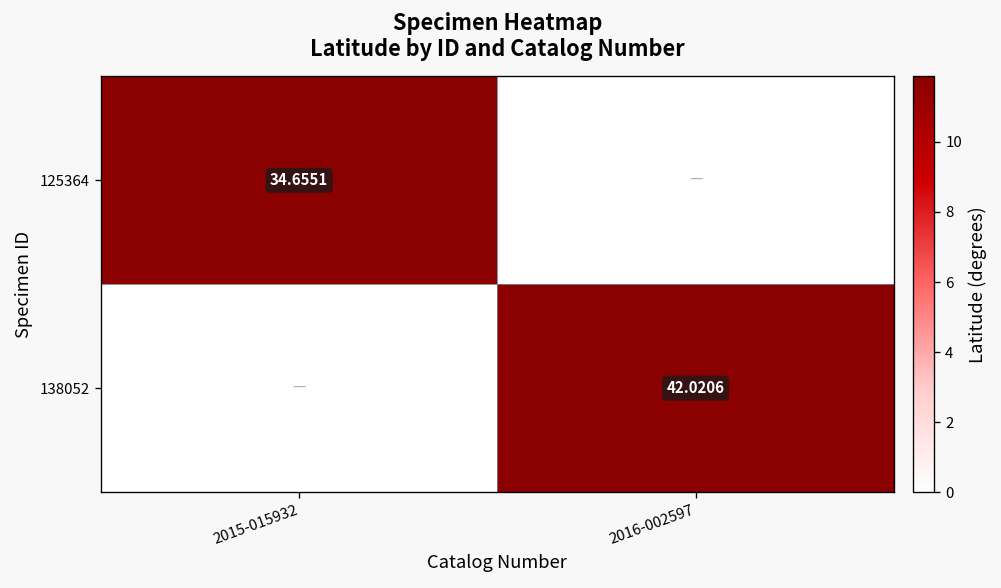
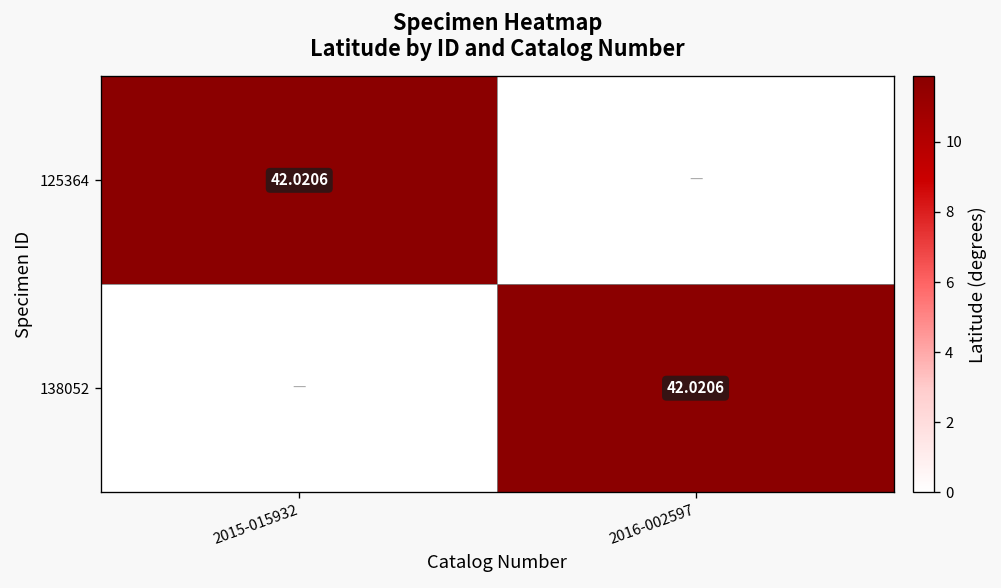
  {
    "125364": {
-     "2015-015932": 34.6551
+     "2015-015932": 42.0206
    }
  }
